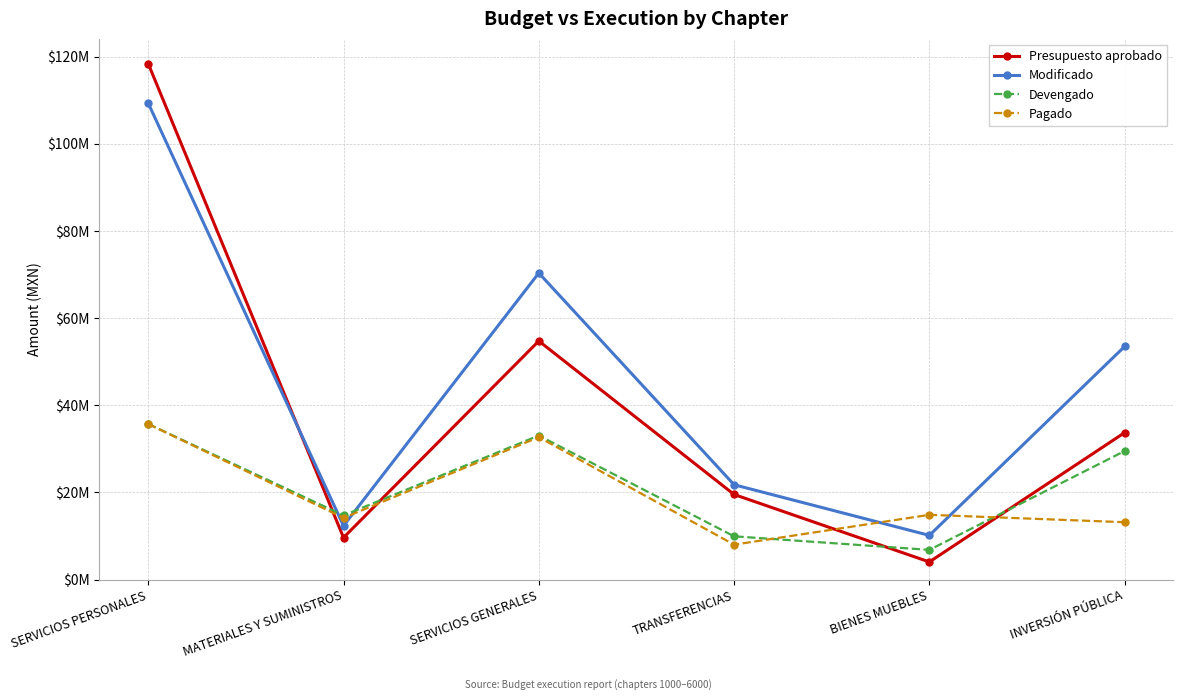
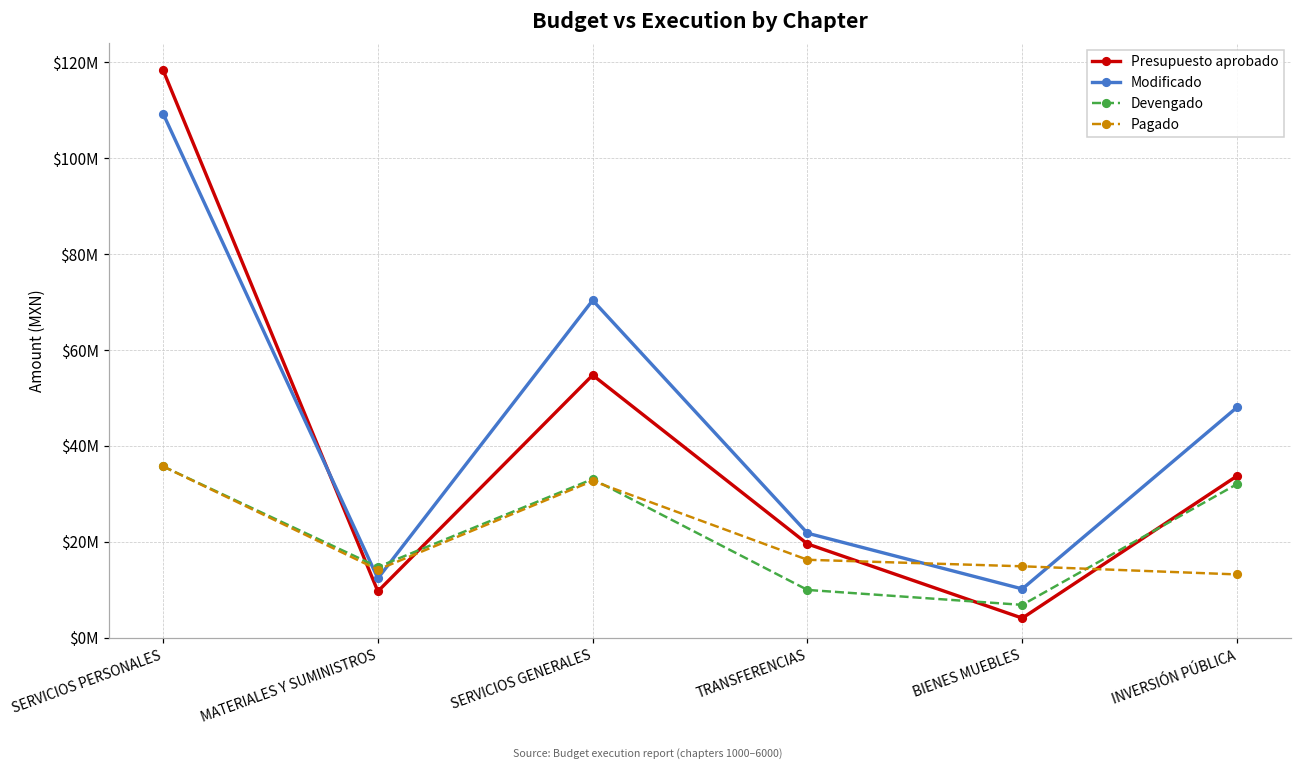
  {
    "Presupuesto aprobado": {
      "SERVICIOS PERSONALES": "$118000000",
      "MATERIALES Y SUMINISTROS": "$10000000",
      "SERVICIOS GENERALES": "$55000000",
      "TRANSFERENCIAS": "$20000000",
      "BIENES MUEBLES": "$4000000",
      "INVERSIÓN PÚBLICA": "$34000000"
    },
    "Modificado": {
      "SERVICIOS PERSONALES": "$109000000",
      "MATERIALES Y SUMINISTROS": "$12000000",
      "SERVICIOS GENERALES": "$70000000",
      "TRANSFERENCIAS": "$22000000",
      "BIENES MUEBLES": "$10000000",
-     "INVERSIÓN PÚBLICA": "$53000000"
+     "INVERSIÓN PÚBLICA": "$48000000"
    },
    "Devengado": {
      "TRANSFERENCIAS": "$10000000",
      "BIENES MUEBLES": "$7000000",
-     "INVERSIÓN PÚBLICA": "$30000000"
+     "INVERSIÓN PÚBLICA": "$32000000"
    },
    "Pagado": {
-     "TRANSFERENCIAS": "$8000000",
+     "TRANSFERENCIAS": "$16000000",
      "BIENES MUEBLES": "$15000000",
      "INVERSIÓN PÚBLICA": "$13000000"
    }
  }
